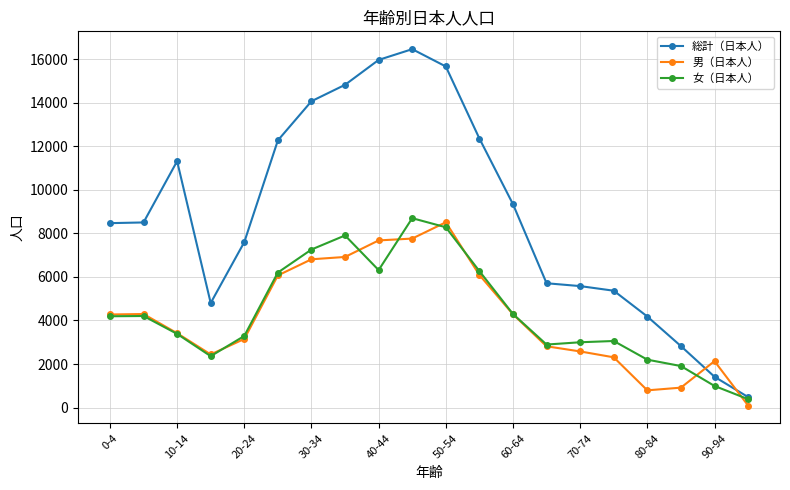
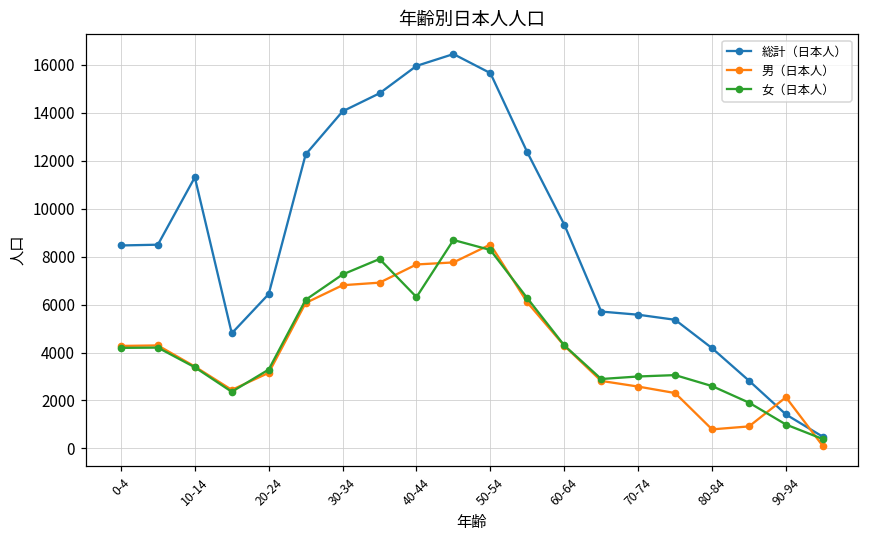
  {
    "総計（日本人）": {
      "0-4": 8500,
      "10-14": 11300,
-     "20-24": 7600,
+     "20-24": 6400,
      "30-34": 14100,
      "40-44": 16000,
      "50-54": 15700,
      "60-64": 9300,
      "70-74": 5600,
      "80-84": 4200,
      "90-94": 1400
    },
    "男（日本人）": {
      "20-24": 3200,
      "30-34": 6800,
      "40-44": 7700,
      "50-54": 8500,
      "70-74": 2600,
      "80-84": 800,
      "90-94": 2100
    },
    "女（日本人）": {
      "20-24": 3300,
      "30-34": 7300,
      "40-44": 6300,
      "50-54": 8300,
      "70-74": 3000,
-     "80-84": 2200,
+     "80-84": 2600,
      "90-94": 1000
    }
  }
